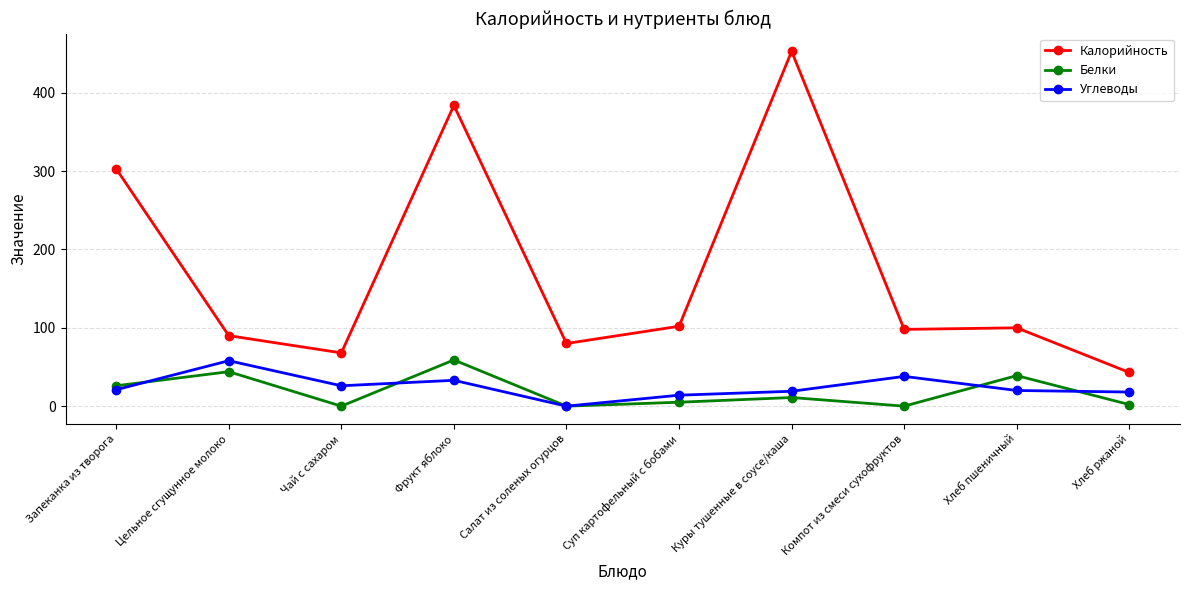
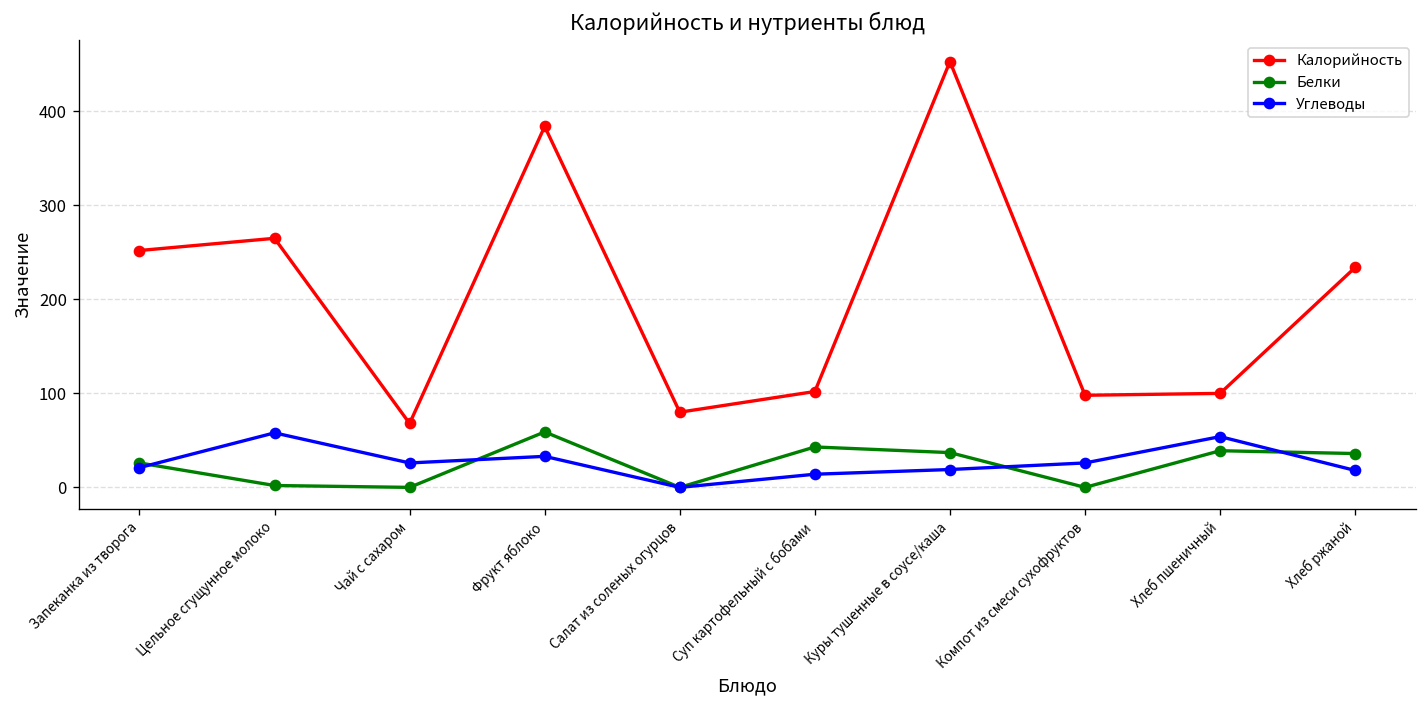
  {
    "Калорийность": {
-     "Запеканка из творога": 300,
-     "Цельное сгущунное молоко": 90,
+     "Запеканка из творога": 250,
+     "Цельное сгущунное молоко": 270,
      "Чай с сахаром": 70,
      "Фрукт яблоко": 380,
      "Салат из соленых огурцов": 80,
      "Суп картофельный с бобами": 100,
      "Куры тушенные в соусе/каша": 450,
      "Компот из смеси сухофруктов": 100,
      "Хлеб пшеничный": 100,
-     "Хлеб ржаной": 40
+     "Хлеб ржаной": 230
    },
    "Белки": {
      "Запеканка из творога": 30,
-     "Цельное сгущунное молоко": 40,
+     "Цельное сгущунное молоко": 0,
      "Чай с сахаром": 0,
      "Фрукт яблоко": 60,
-     "Суп картофельный с бобами": 10,
-     "Куры тушенные в соусе/каша": 10,
+     "Суп картофельный с бобами": 40,
+     "Куры тушенные в соусе/каша": 40,
      "Компот из смеси сухофруктов": 0,
      "Хлеб пшеничный": 40,
-     "Хлеб ржаной": 0
+     "Хлеб ржаной": 40
    },
    "Углеводы": {
      "Запеканка из творога": 20,
      "Цельное сгущунное молоко": 60,
      "Чай с сахаром": 30,
      "Фрукт яблоко": 30,
      "Суп картофельный с бобами": 10,
      "Куры тушенные в соусе/каша": 20,
-     "Компот из смеси сухофруктов": 40,
-     "Хлеб пшеничный": 20,
+     "Компот из смеси сухофруктов": 30,
+     "Хлеб пшеничный": 50,
      "Хлеб ржаной": 20
    }
  }
